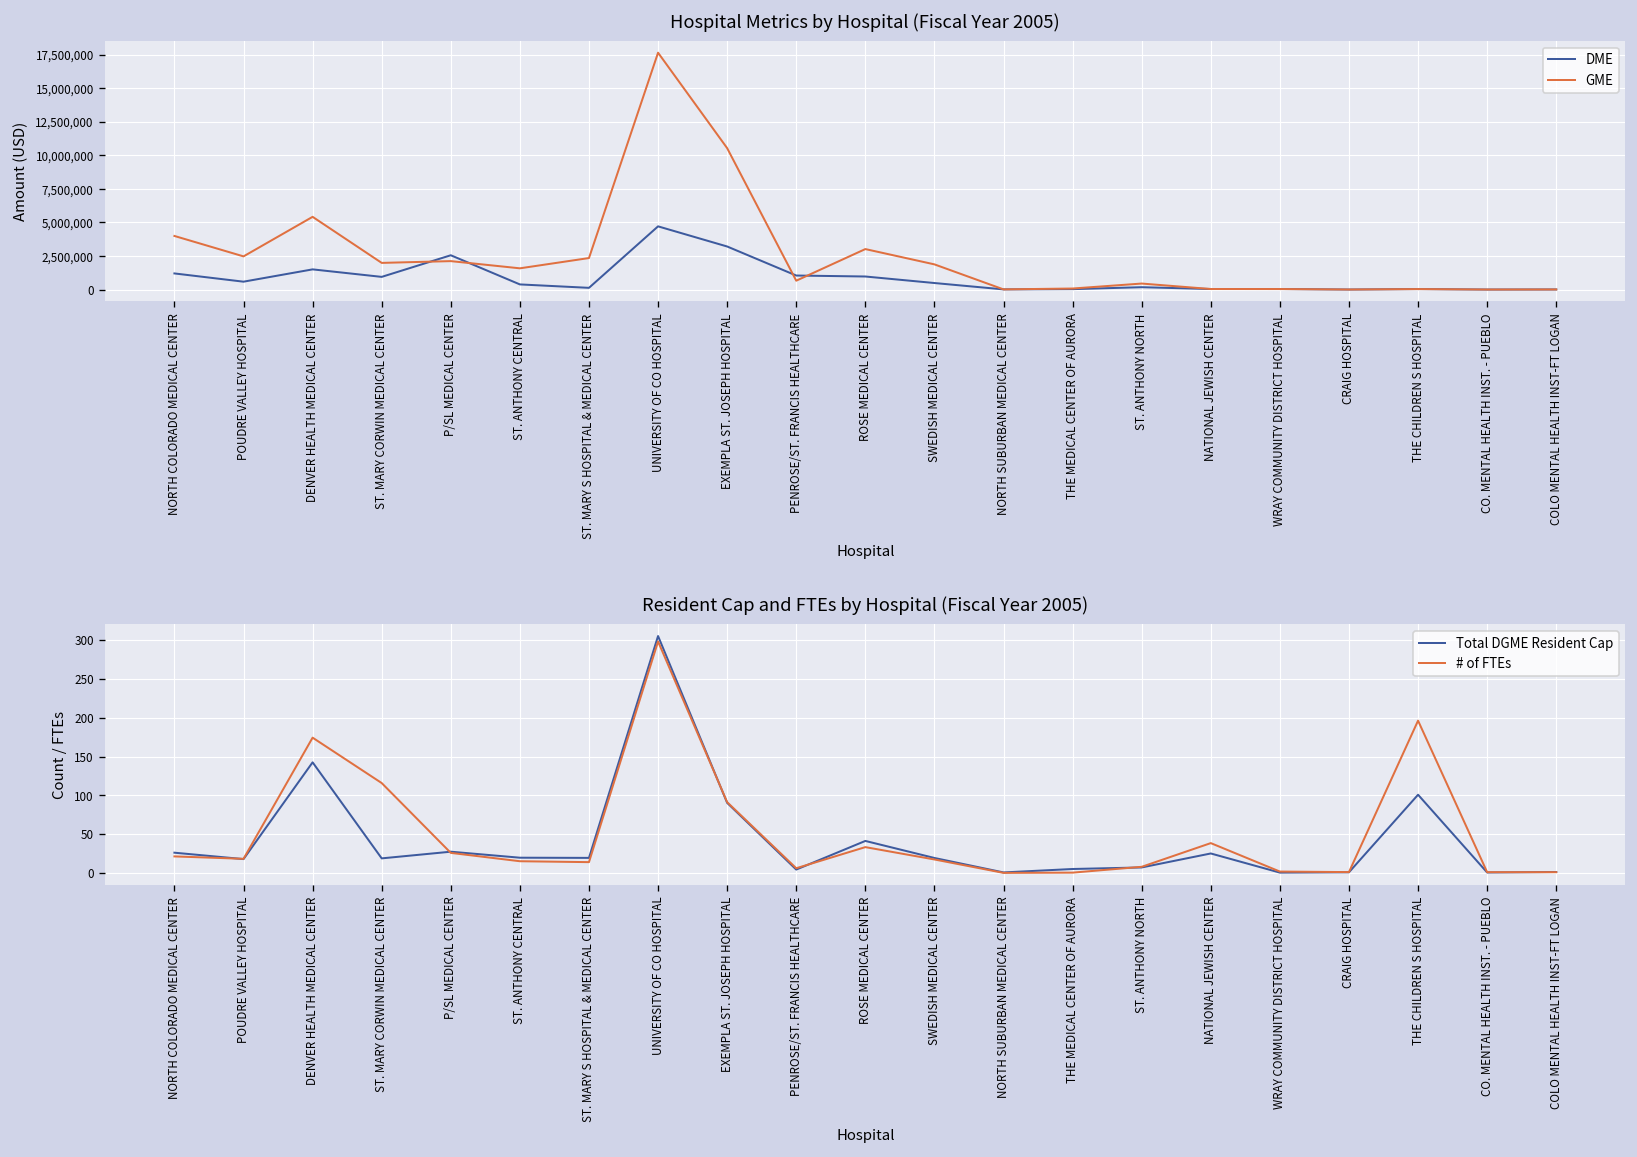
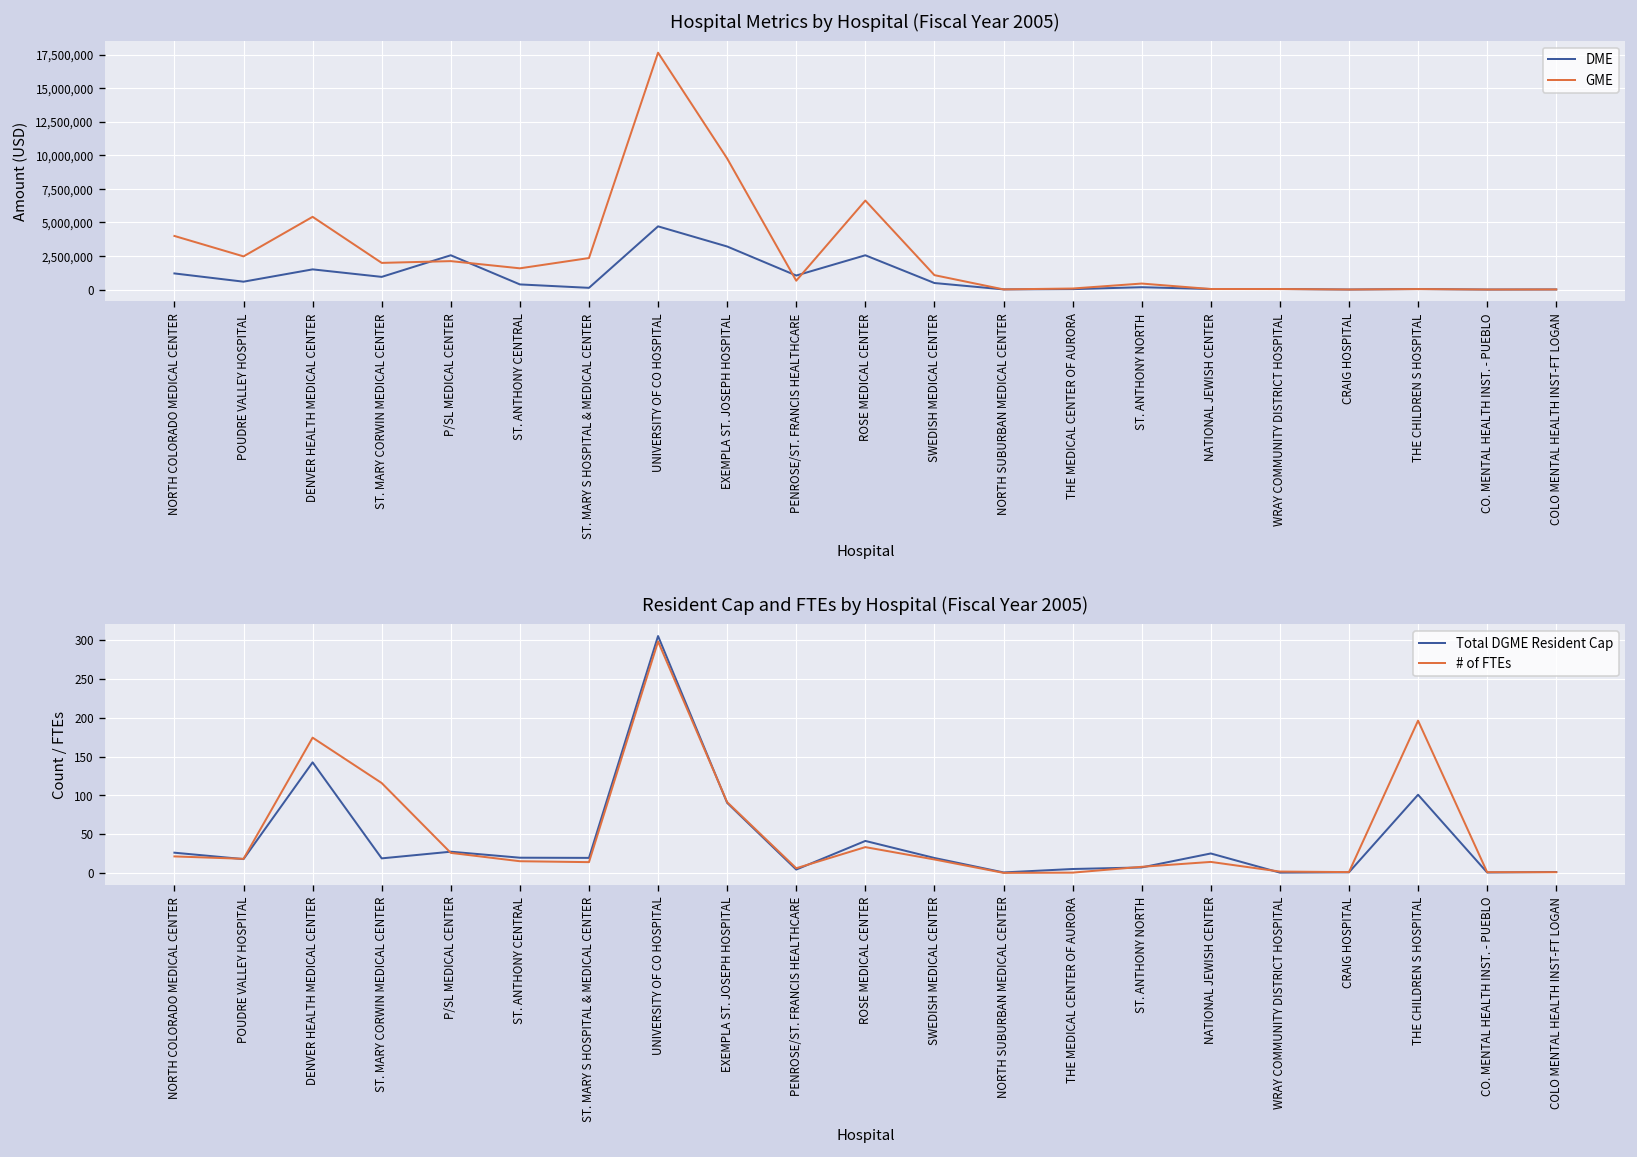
  {
    "Hospital Metrics by Hospital (Fiscal Year 2005)": {
      "DME": {
        "NORTH COLORADO MEDICAL CENTER": "1,200,000",
        "POUDRE VALLEY HOSPITAL": "600,000",
        "DENVER HEALTH MEDICAL CENTER": "1,500,000",
        "ST. MARY CORWIN MEDICAL CENTER": "900,000",
        "P/SL MEDICAL CENTER": "2,600,000",
        "ST. ANTHONY CENTRAL": "400,000",
        "ST. MARY S HOSPITAL & MEDICAL CENTER": "100,000",
        "UNIVERSITY OF CO HOSPITAL": "4,700,000",
        "EXEMPLA ST. JOSEPH HOSPITAL": "3,200,000",
        "PENROSE/ST. FRANCIS HEALTHCARE": "1,000,000",
-       "ROSE MEDICAL CENTER": "1,000,000",
+       "ROSE MEDICAL CENTER": "2,600,000",
        "SWEDISH MEDICAL CENTER": "500,000",
        "ST. ANTHONY NORTH": "200,000"
      },
      "GME": {
        "NORTH COLORADO MEDICAL CENTER": "4,000,000",
        "POUDRE VALLEY HOSPITAL": "2,500,000",
        "DENVER HEALTH MEDICAL CENTER": "5,400,000",
        "ST. MARY CORWIN MEDICAL CENTER": "2,000,000",
        "P/SL MEDICAL CENTER": "2,100,000",
        "ST. ANTHONY CENTRAL": "1,600,000",
        "ST. MARY S HOSPITAL & MEDICAL CENTER": "2,300,000",
        "UNIVERSITY OF CO HOSPITAL": "17,600,000",
-       "EXEMPLA ST. JOSEPH HOSPITAL": "10,500,000",
+       "EXEMPLA ST. JOSEPH HOSPITAL": "9,800,000",
        "PENROSE/ST. FRANCIS HEALTHCARE": "700,000",
-       "ROSE MEDICAL CENTER": "3,000,000",
-       "SWEDISH MEDICAL CENTER": "1,900,000",
+       "ROSE MEDICAL CENTER": "6,600,000",
+       "SWEDISH MEDICAL CENTER": "1,100,000",
        "ST. ANTHONY NORTH": "400,000"
      }
    },
    "Resident Cap and FTEs by Hospital (Fiscal Year 2005)": {
      "Total DGME Resident Cap": {
        "NORTH COLORADO MEDICAL CENTER": "30",
        "DENVER HEALTH MEDICAL CENTER": "140",
        "ST. MARY CORWIN MEDICAL CENTER": "20",
        "ST. ANTHONY CENTRAL": "20",
        "ST. MARY S HOSPITAL & MEDICAL CENTER": "20",
        "UNIVERSITY OF CO HOSPITAL": "310",
        "ROSE MEDICAL CENTER": "40",
        "THE MEDICAL CENTER OF AURORA": "10",
        "NATIONAL JEWISH CENTER": "30",
        "THE CHILDREN S HOSPITAL": "100"
      },
      "# of FTEs": {
        "NORTH COLORADO MEDICAL CENTER": "20",
        "DENVER HEALTH MEDICAL CENTER": "170",
        "ST. MARY CORWIN MEDICAL CENTER": "120",
        "ST. ANTHONY CENTRAL": "20",
        "ST. MARY S HOSPITAL & MEDICAL CENTER": "10",
        "UNIVERSITY OF CO HOSPITAL": "300",
        "ROSE MEDICAL CENTER": "30",
        "THE MEDICAL CENTER OF AURORA": "0",
-       "NATIONAL JEWISH CENTER": "40",
+       "NATIONAL JEWISH CENTER": "10",
        "THE CHILDREN S HOSPITAL": "200"
      }
    }
  }
